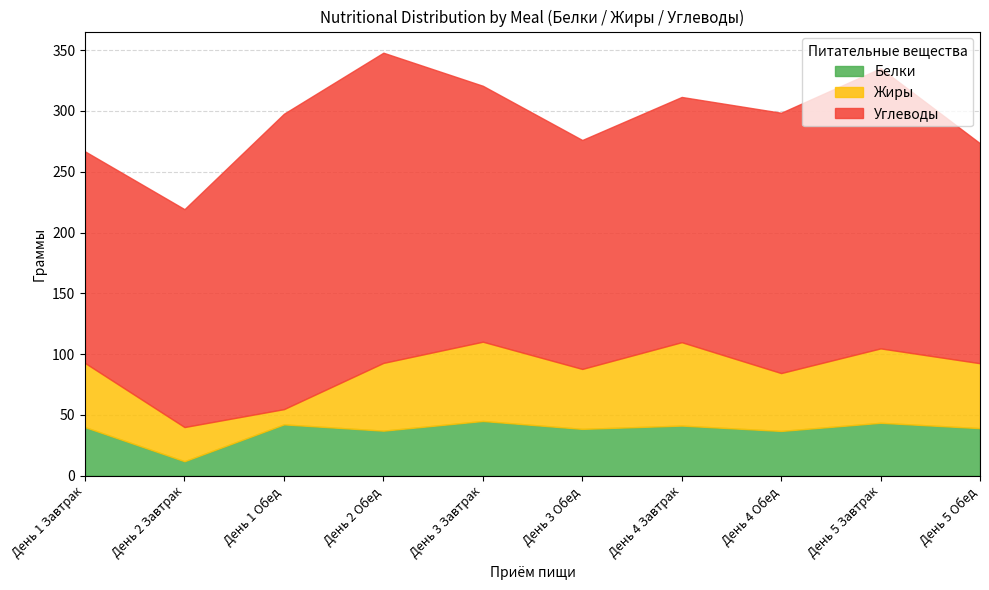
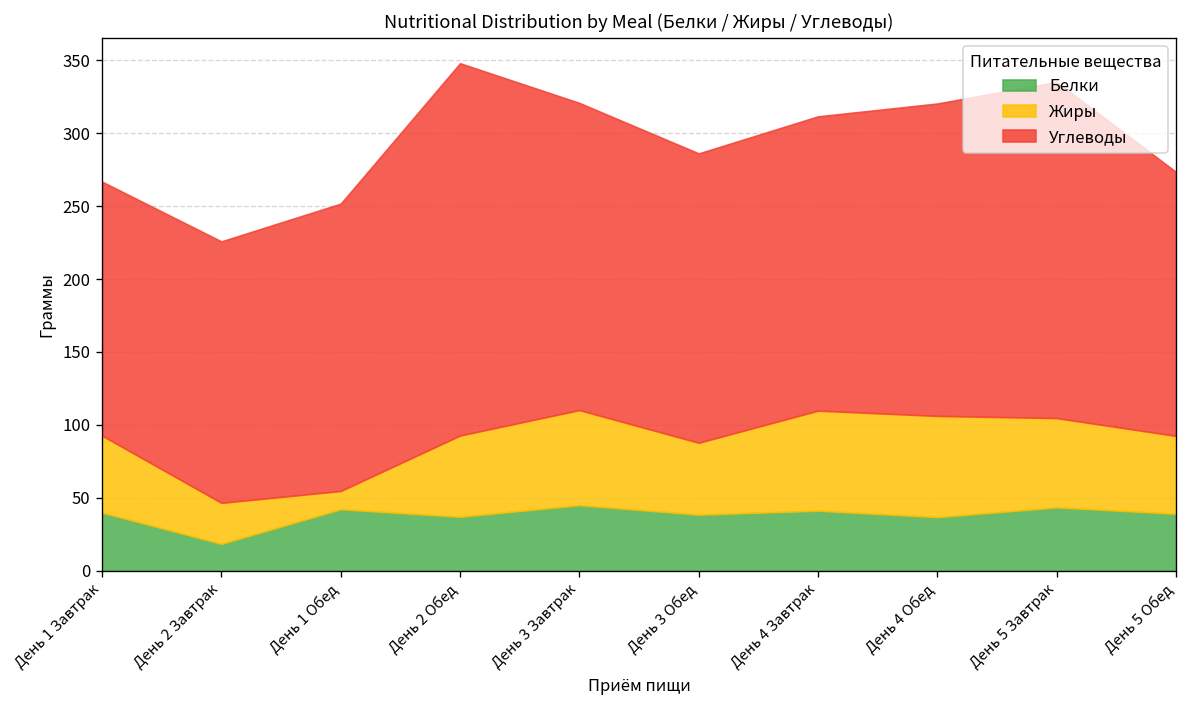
  {
    "Белки": {
      "День 1 Завтрак": 40,
-     "День 2 Завтрак": 12,
+     "День 2 Завтрак": 19,
      "День 1 Обед": 42,
      "День 2 Обед": 37,
      "День 3 Завтрак": 45,
      "День 3 Обед": 39,
      "День 4 Завтрак": 41,
      "День 4 Обед": 37,
      "День 5 Завтрак": 44,
      "День 5 Обед": 39
    },
    "Жиры": {
      "День 1 Завтрак": 53,
      "День 2 Завтрак": 28,
      "День 1 Обед": 13,
      "День 2 Обед": 56,
      "День 3 Завтрак": 65,
      "День 3 Обед": 49,
      "День 4 Завтрак": 69,
-     "День 4 Обед": 48,
+     "День 4 Обед": 69,
      "День 5 Завтрак": 61,
      "День 5 Обед": 53
    },
    "Углеводы": {
      "День 1 Завтрак": 174,
      "День 2 Завтрак": 179,
-     "День 1 Обед": 243,
+     "День 1 Обед": 197,
      "День 2 Обед": 255,
      "День 3 Завтрак": 211,
-     "День 3 Обед": 188,
+     "День 3 Обед": 198,
      "День 4 Завтрак": 202,
      "День 4 Обед": 214,
      "День 5 Обед": 181
    }
  }
